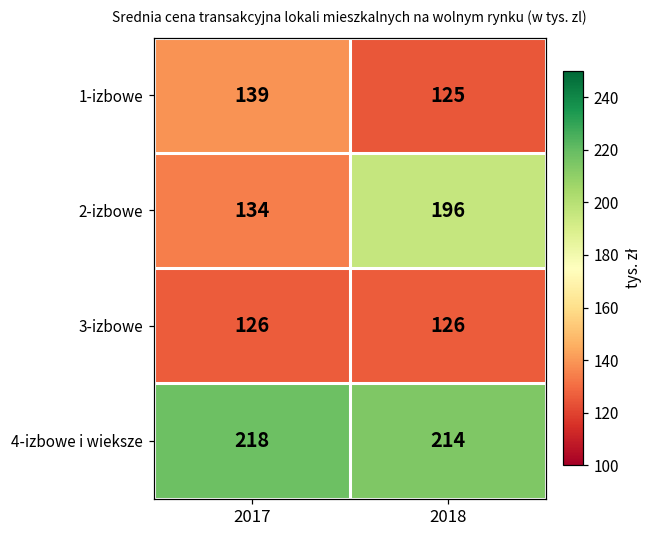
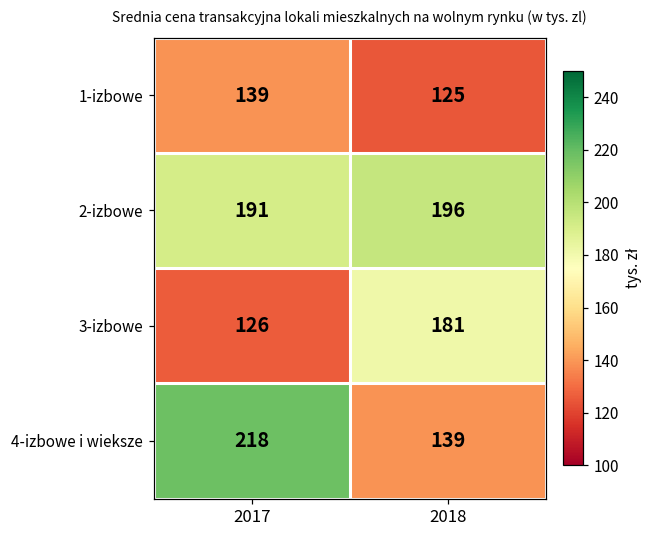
  {
    "1-izbowe": {
      "2017": 139,
      "2018": 125
    },
    "2-izbowe": {
-     "2017": 134,
+     "2017": 191,
      "2018": 196
    },
    "3-izbowe": {
      "2017": 126,
-     "2018": 126
+     "2018": 181
    },
    "4-izbowe i wieksze": {
      "2017": 218,
-     "2018": 214
+     "2018": 139
    }
  }
